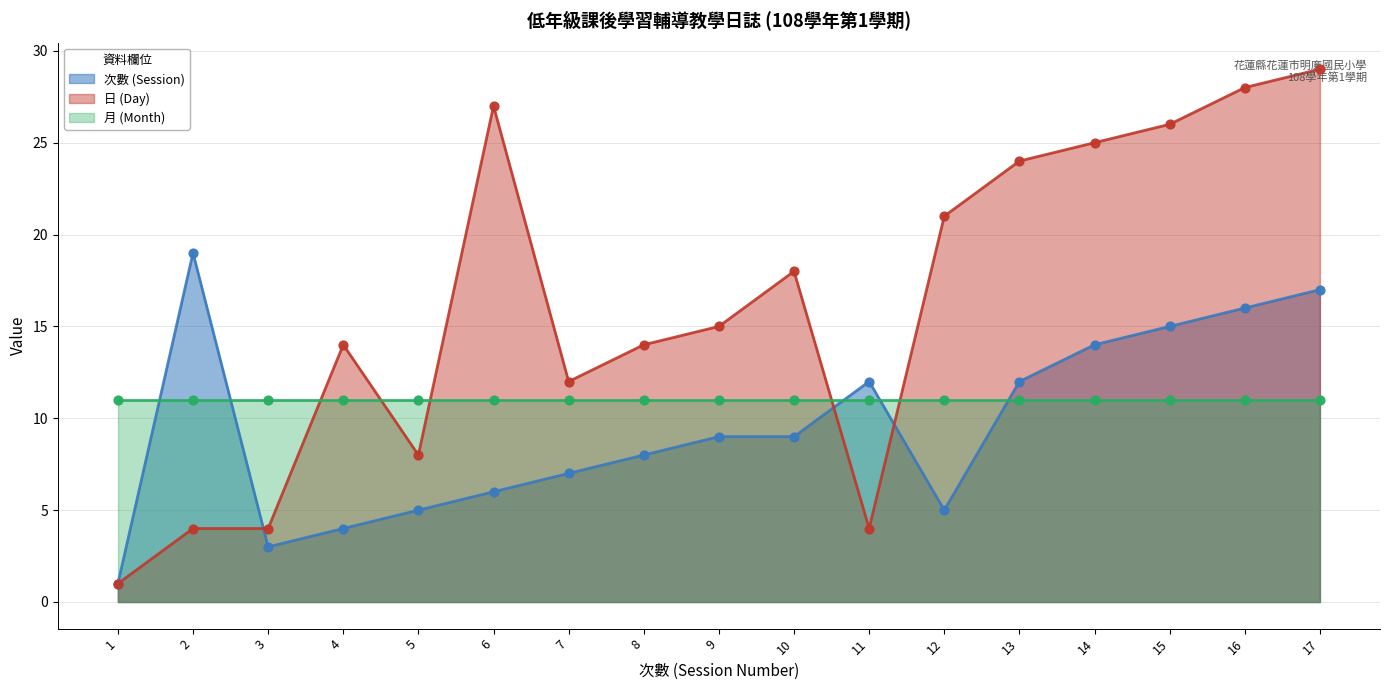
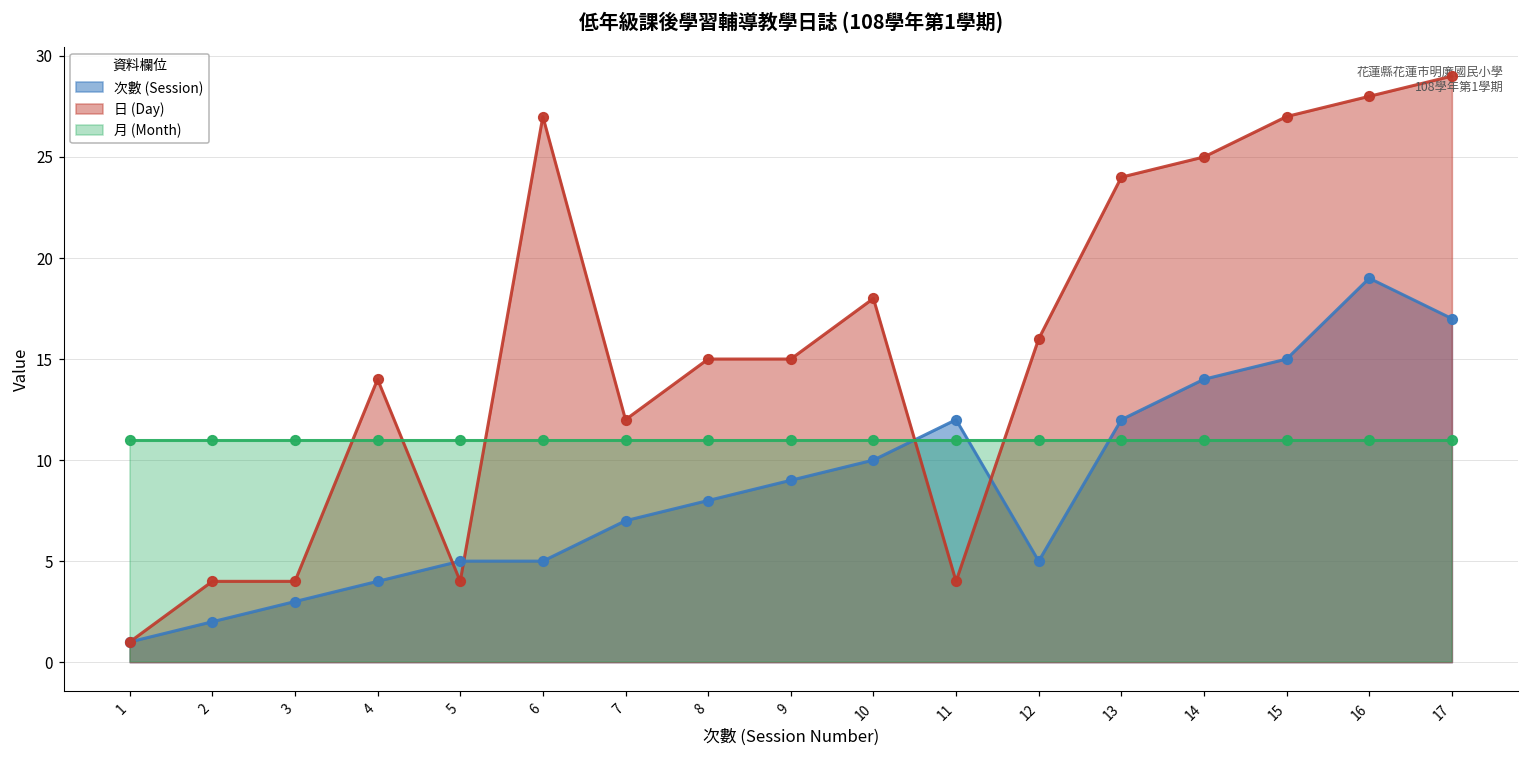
  {
    "次數 (Session)": {
-     "2": 19,
+     "2": 2,
      "3": 3,
      "4": 4,
      "5": 5,
-     "6": 6,
+     "6": 5,
      "7": 7,
      "8": 8,
      "9": 9,
-     "10": 9,
+     "10": 10,
      "11": 12,
      "12": 5,
      "13": 12,
      "14": 14,
      "15": 15,
-     "16": 16,
+     "16": 19,
      "17": 17
    },
    "日 (Day)": {
      "2": 4,
      "3": 4,
      "4": 14,
-     "5": 8,
+     "5": 4,
      "6": 27,
      "7": 12,
-     "8": 14,
+     "8": 15,
      "9": 15,
      "10": 18,
      "11": 4,
-     "12": 21,
+     "12": 16,
      "13": 24,
      "14": 25,
-     "15": 26,
+     "15": 27,
      "16": 28
    },
    "月 (Month)": {
      "1": 11,
      "2": 11,
      "3": 11,
      "4": 11,
      "5": 11,
      "6": 11,
      "7": 11,
      "8": 11,
      "9": 11,
      "10": 11,
      "11": 11,
      "12": 11,
      "13": 11,
      "14": 11,
      "15": 11,
      "16": 11,
      "17": 11
    }
  }
